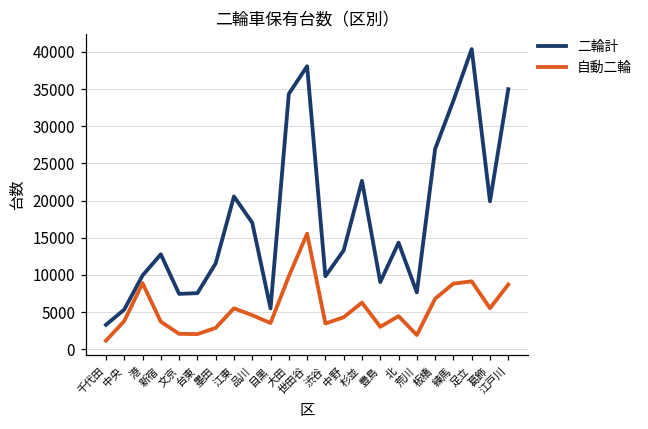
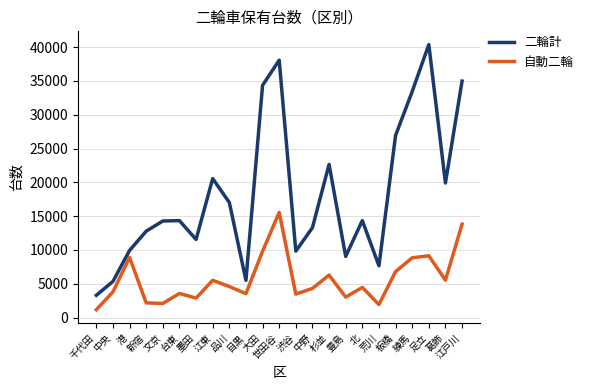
  {
    "二輪計": {
      "千代田": 3000,
      "中央": 5000,
      "港": 10000,
      "新宿": 13000,
-     "文京": 7000,
-     "台東": 8000,
+     "文京": 14000,
+     "台東": 14000,
      "墨田": 12000,
      "江東": 21000,
      "品川": 17000,
      "目黒": 6000,
      "大田": 34000,
      "世田谷": 38000,
      "渋谷": 10000,
      "中野": 13000,
      "杉並": 23000,
      "豊島": 9000,
      "北": 14000,
      "荒川": 8000,
      "板橋": 27000,
      "練馬": 33000,
      "足立": 40000,
      "葛飾": 20000,
      "江戸川": 35000
    },
    "自動二輪": {
      "千代田": 1000,
      "中央": 4000,
      "港": 9000,
-     "新宿": 4000,
+     "新宿": 2000,
      "文京": 2000,
-     "台東": 2000,
+     "台東": 4000,
      "墨田": 3000,
      "江東": 6000,
      "品川": 5000,
      "目黒": 4000,
      "大田": 10000,
      "世田谷": 16000,
      "渋谷": 3000,
      "中野": 4000,
      "杉並": 6000,
      "豊島": 3000,
      "北": 4000,
      "荒川": 2000,
      "板橋": 7000,
      "練馬": 9000,
      "足立": 9000,
      "葛飾": 6000,
-     "江戸川": 9000
+     "江戸川": 14000
    }
  }
